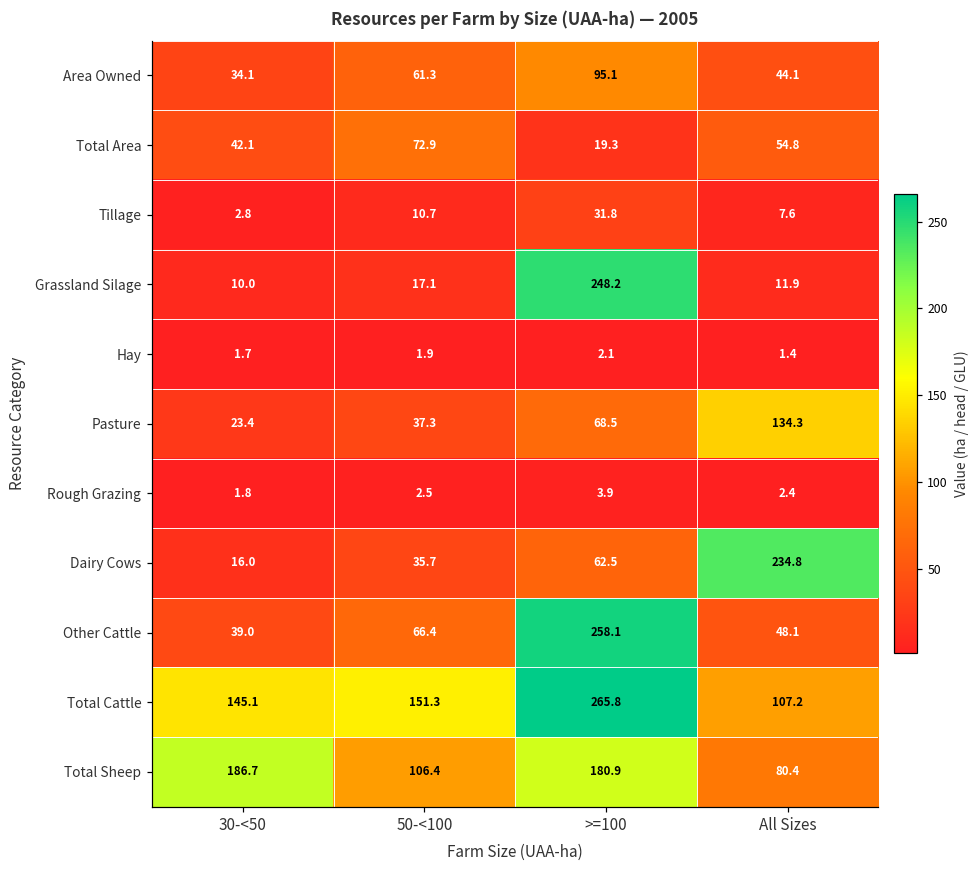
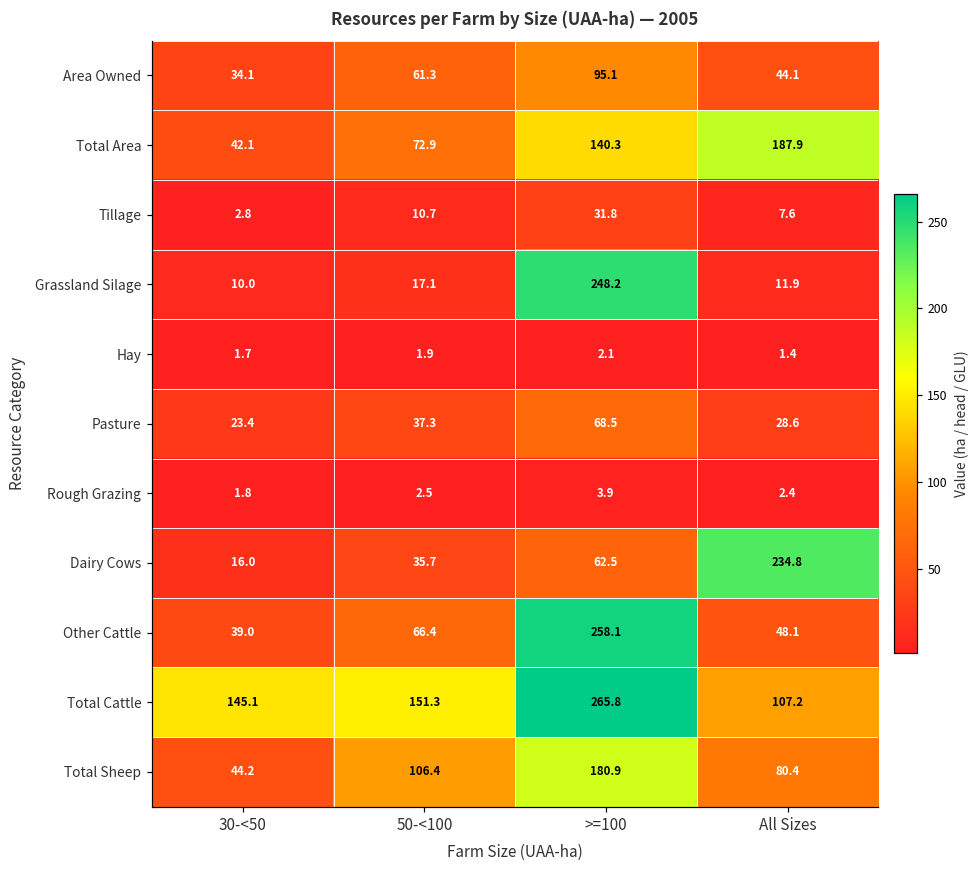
  {
    "Area Owned": {
      "30-<50": 34.1,
      "50-<100": 61.3,
      ">=100": 95.1,
      "All Sizes": 44.1
    },
    "Total Area": {
      "30-<50": 42.1,
      "50-<100": 72.9,
-     ">=100": 19.3,
-     "All Sizes": 54.8
+     ">=100": 140.3,
+     "All Sizes": 187.9
    },
    "Tillage": {
      "30-<50": 2.8,
      "50-<100": 10.7,
      ">=100": 31.8,
      "All Sizes": 7.6
    },
    "Grassland Silage": {
      "30-<50": 10.0,
      "50-<100": 17.1,
      ">=100": 248.2,
      "All Sizes": 11.9
    },
    "Hay": {
      "30-<50": 1.7,
      "50-<100": 1.9,
      ">=100": 2.1,
      "All Sizes": 1.4
    },
    "Pasture": {
      "30-<50": 23.4,
      "50-<100": 37.3,
      ">=100": 68.5,
-     "All Sizes": 134.3
+     "All Sizes": 28.6
    },
    "Rough Grazing": {
      "30-<50": 1.8,
      "50-<100": 2.5,
      ">=100": 3.9,
      "All Sizes": 2.4
    },
    "Dairy Cows": {
      "30-<50": 16.0,
      "50-<100": 35.7,
      ">=100": 62.5,
      "All Sizes": 234.8
    },
    "Other Cattle": {
      "30-<50": 39.0,
      "50-<100": 66.4,
      ">=100": 258.1,
      "All Sizes": 48.1
    },
    "Total Cattle": {
      "30-<50": 145.1,
      "50-<100": 151.3,
      ">=100": 265.8,
      "All Sizes": 107.2
    },
    "Total Sheep": {
-     "30-<50": 186.7,
+     "30-<50": 44.2,
      "50-<100": 106.4,
      ">=100": 180.9,
      "All Sizes": 80.4
    }
  }
